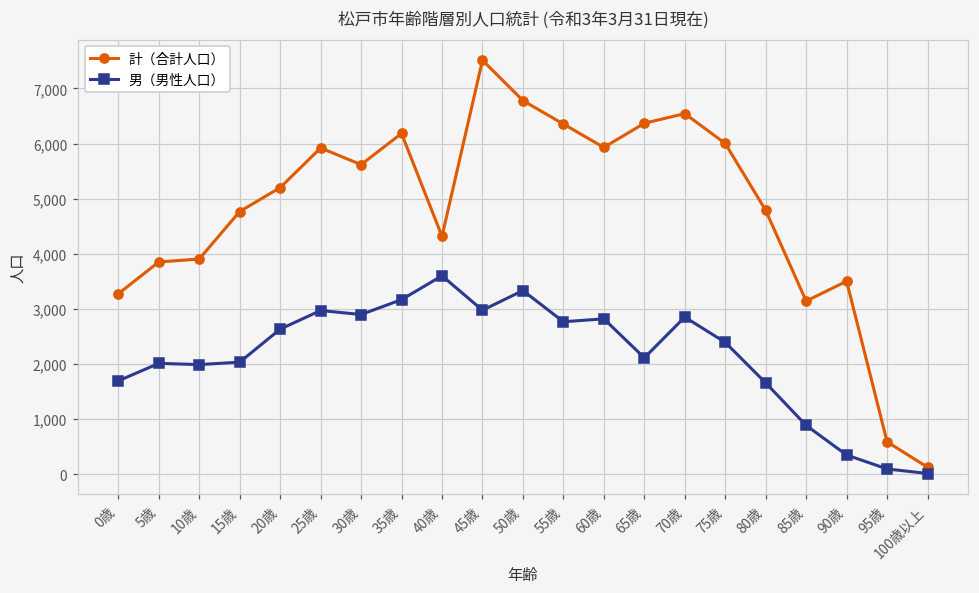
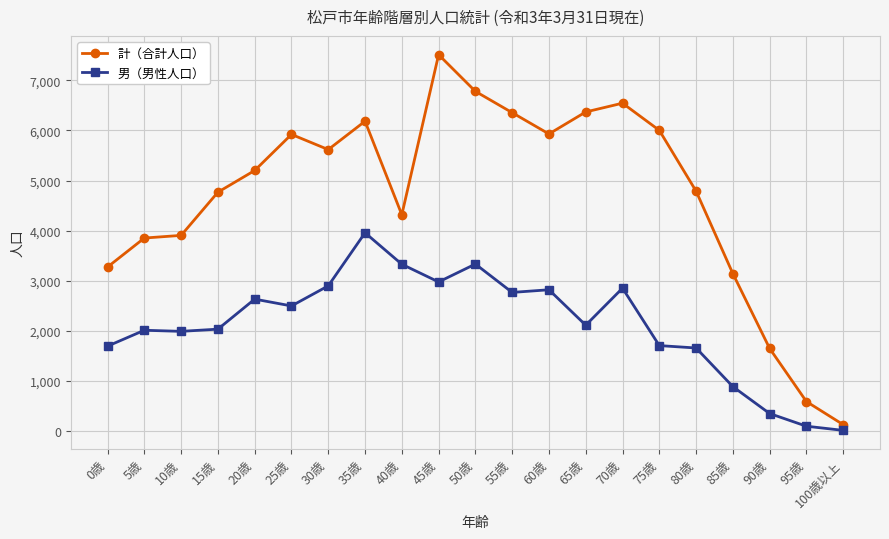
  {
    "計（合計人口）": {
      "0歳": "3,300",
      "5歳": "3,900",
      "10歳": "3,900",
      "15歳": "4,800",
      "20歳": "5,200",
      "25歳": "5,900",
      "30歳": "5,600",
      "35歳": "6,200",
      "40歳": "4,300",
      "45歳": "7,500",
      "50歳": "6,800",
      "55歳": "6,400",
      "60歳": "5,900",
      "65歳": "6,400",
      "70歳": "6,500",
      "75歳": "6,000",
      "80歳": "4,800",
      "85歳": "3,100",
-     "90歳": "3,500",
+     "90歳": "1,600",
      "95歳": "600",
      "100歳以上": "100"
    },
    "男（男性人口）": {
      "0歳": "1,700",
      "5歳": "2,000",
      "10歳": "2,000",
      "15歳": "2,000",
      "20歳": "2,600",
-     "25歳": "3,000",
+     "25歳": "2,500",
      "30歳": "2,900",
-     "35歳": "3,200",
-     "40歳": "3,600",
+     "35歳": "4,000",
+     "40歳": "3,300",
      "45歳": "3,000",
      "50歳": "3,300",
      "55歳": "2,800",
      "60歳": "2,800",
      "65歳": "2,100",
      "70歳": "2,900",
-     "75歳": "2,400",
+     "75歳": "1,700",
      "80歳": "1,700",
      "85歳": "900",
      "90歳": "400",
      "95歳": "100",
      "100歳以上": "0"
    }
  }
